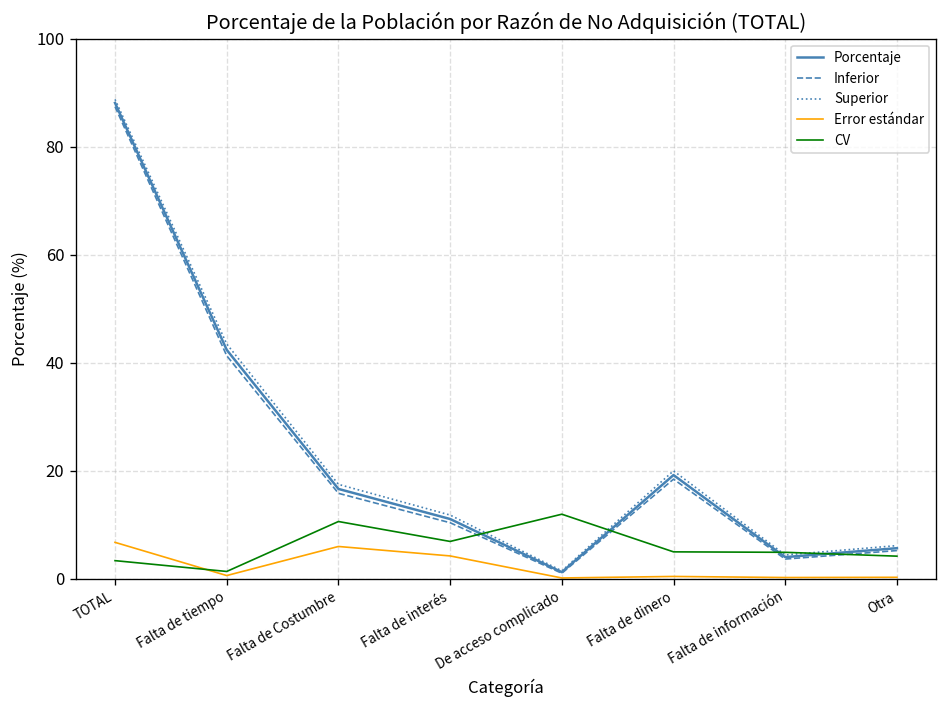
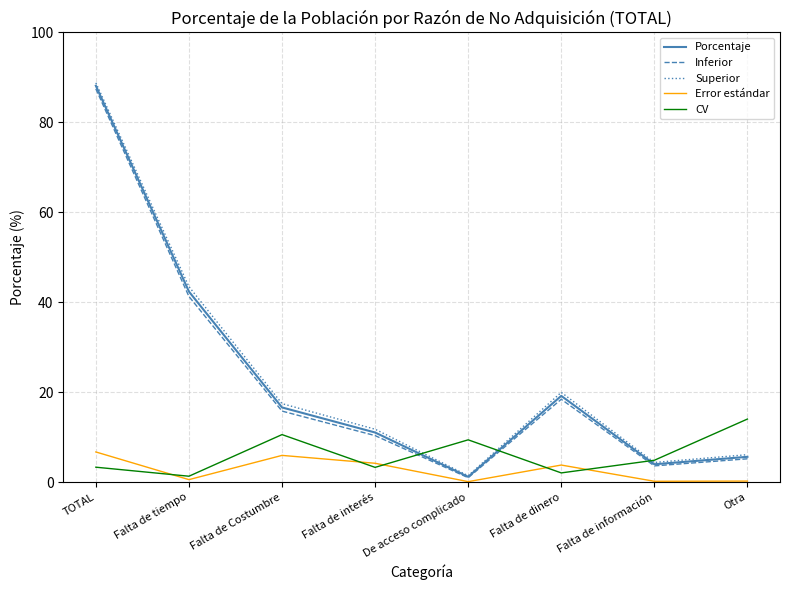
  {
    "Error estándar": {
      "TOTAL": 7,
      "Falta de tiempo": 1,
      "Falta de Costumbre": 6,
      "Falta de interés": 4,
      "De acceso complicado": 0,
-     "Falta de dinero": 0,
+     "Falta de dinero": 4,
      "Falta de información": 0,
      "Otra": 0
    },
    "CV": {
      "TOTAL": 3,
      "Falta de tiempo": 1,
      "Falta de Costumbre": 11,
-     "Falta de interés": 7,
-     "De acceso complicado": 12,
-     "Falta de dinero": 5,
-     "Otra": 4
+     "Falta de interés": 3,
+     "De acceso complicado": 9,
+     "Falta de dinero": 2,
+     "Otra": 14
    }
  }
